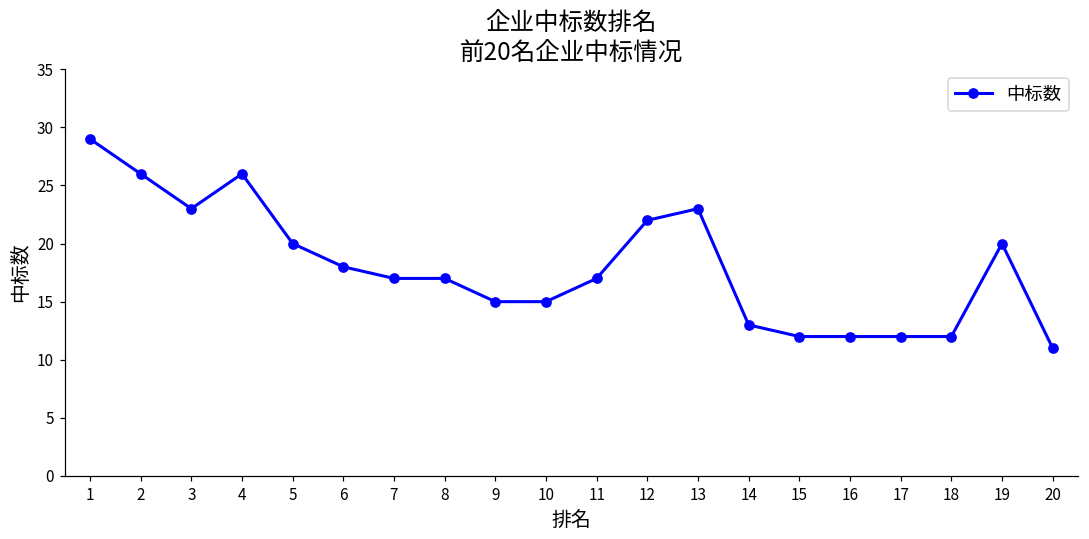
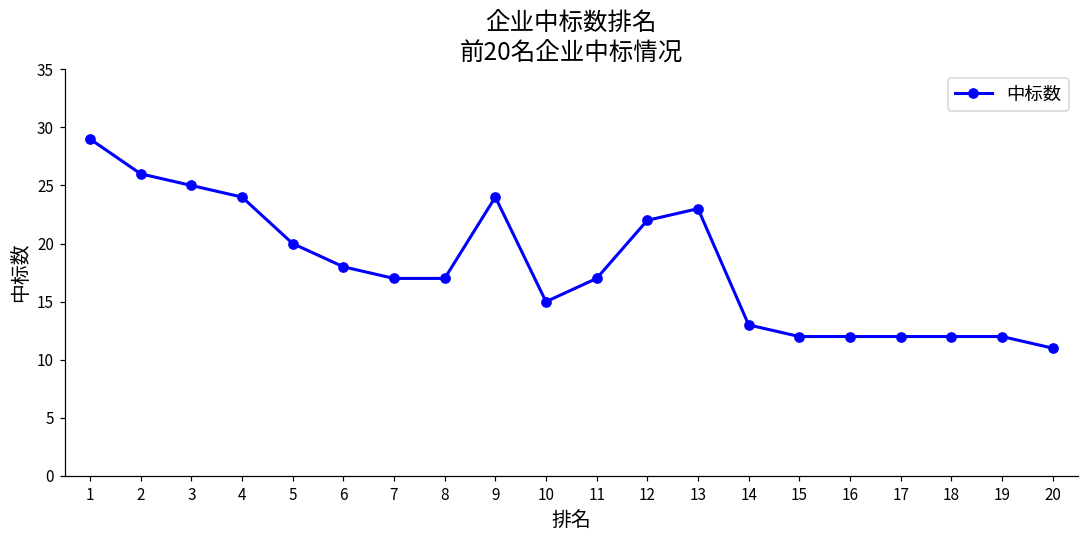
  {
    "1": 29,
    "2": 26,
-   "3": 23,
-   "4": 26,
+   "3": 25,
+   "4": 24,
    "5": 20,
    "6": 18,
    "7": 17,
    "8": 17,
-   "9": 15,
+   "9": 24,
    "10": 15,
    "11": 17,
    "12": 22,
    "13": 23,
    "14": 13,
    "15": 12,
    "16": 12,
    "17": 12,
    "18": 12,
-   "19": 20,
+   "19": 12,
    "20": 11
  }
